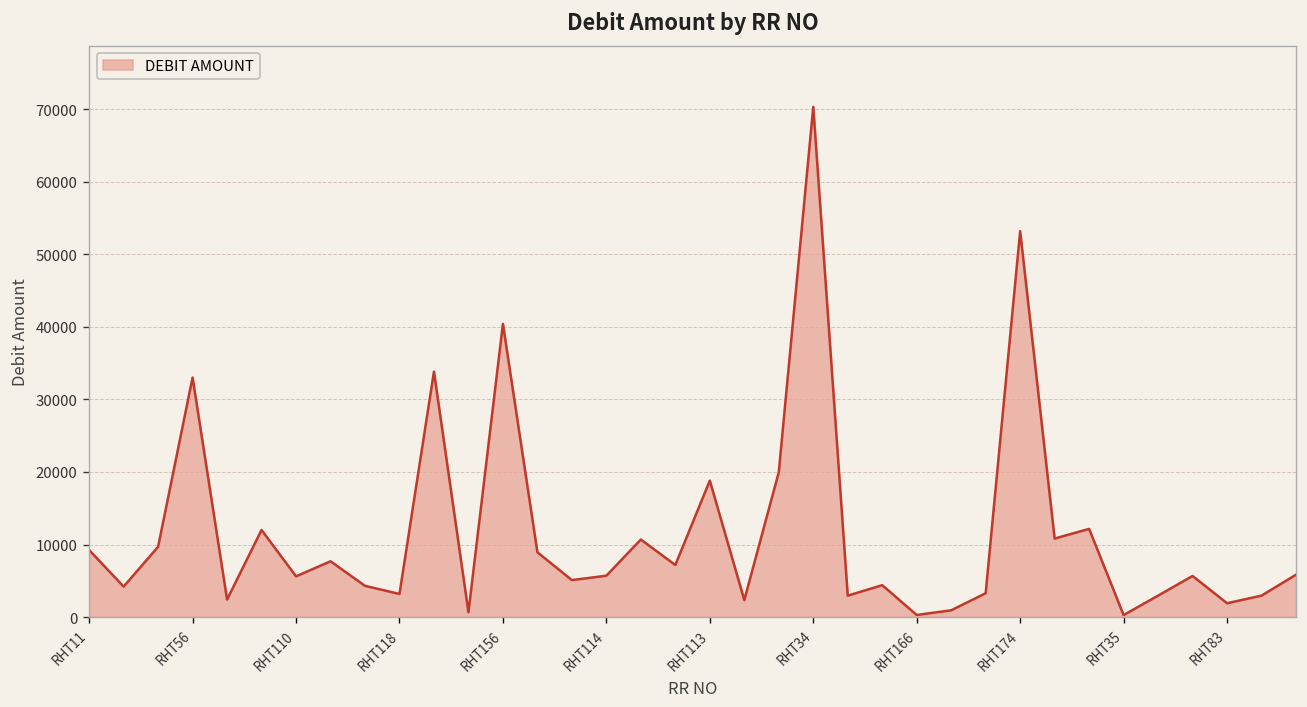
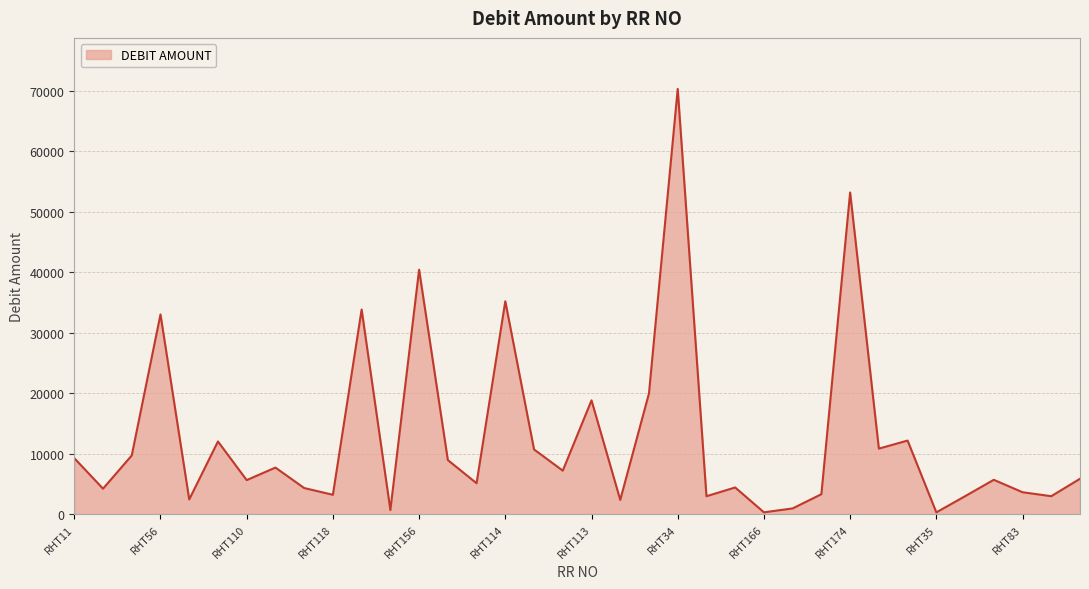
  {
    "RHT11": 9000,
    "RHT56": 33000,
    "RHT110": 6000,
    "RHT118": 3000,
    "RHT156": 40000,
-   "RHT114": 6000,
+   "RHT114": 35000,
    "RHT113": 19000,
    "RHT34": 70000,
    "RHT166": 0,
    "RHT174": 53000,
    "RHT35": 0,
-   "RHT83": 2000
+   "RHT83": 4000
  }
